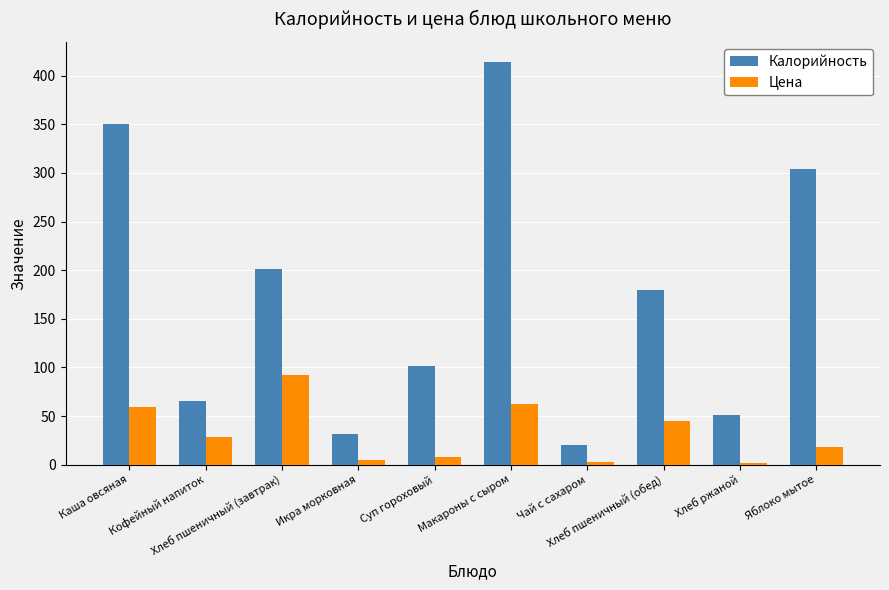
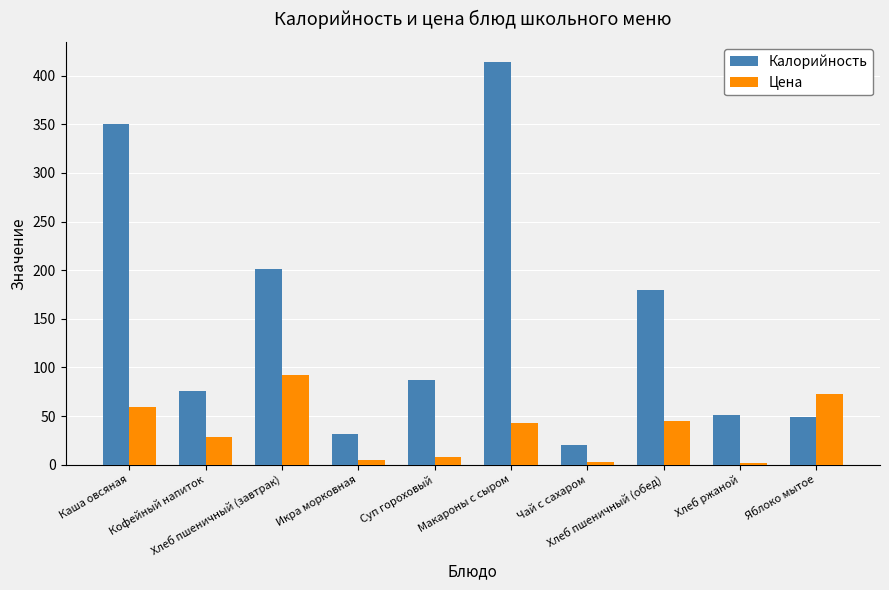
  {
    "Калорийность": {
      "Каша овсяная": 350,
-     "Кофейный напиток": 70,
+     "Кофейный напиток": 80,
      "Хлеб пшеничный (завтрак)": 200,
      "Икра морковная": 30,
-     "Суп гороховый": 100,
+     "Суп гороховый": 90,
      "Макароны с сыром": 410,
      "Чай с сахаром": 20,
      "Хлеб пшеничный (обед)": 180,
      "Хлеб ржаной": 50,
-     "Яблоко мытое": 300
+     "Яблоко мытое": 50
    },
    "Цена": {
      "Каша овсяная": 60,
      "Кофейный напиток": 30,
      "Хлеб пшеничный (завтрак)": 90,
      "Икра морковная": 10,
      "Суп гороховый": 10,
-     "Макароны с сыром": 60,
+     "Макароны с сыром": 40,
      "Чай с сахаром": 0,
      "Хлеб пшеничный (обед)": 50,
-     "Яблоко мытое": 20
+     "Яблоко мытое": 70
    }
  }
